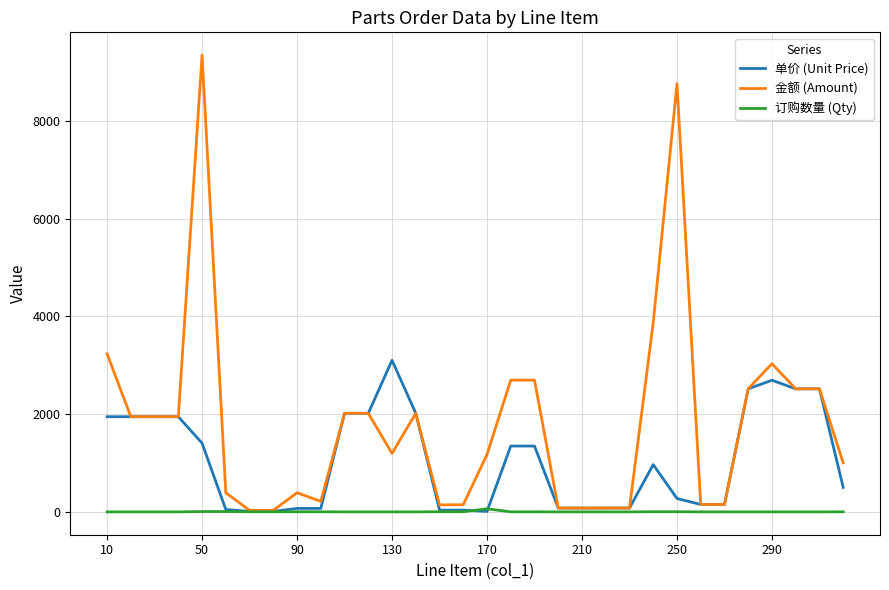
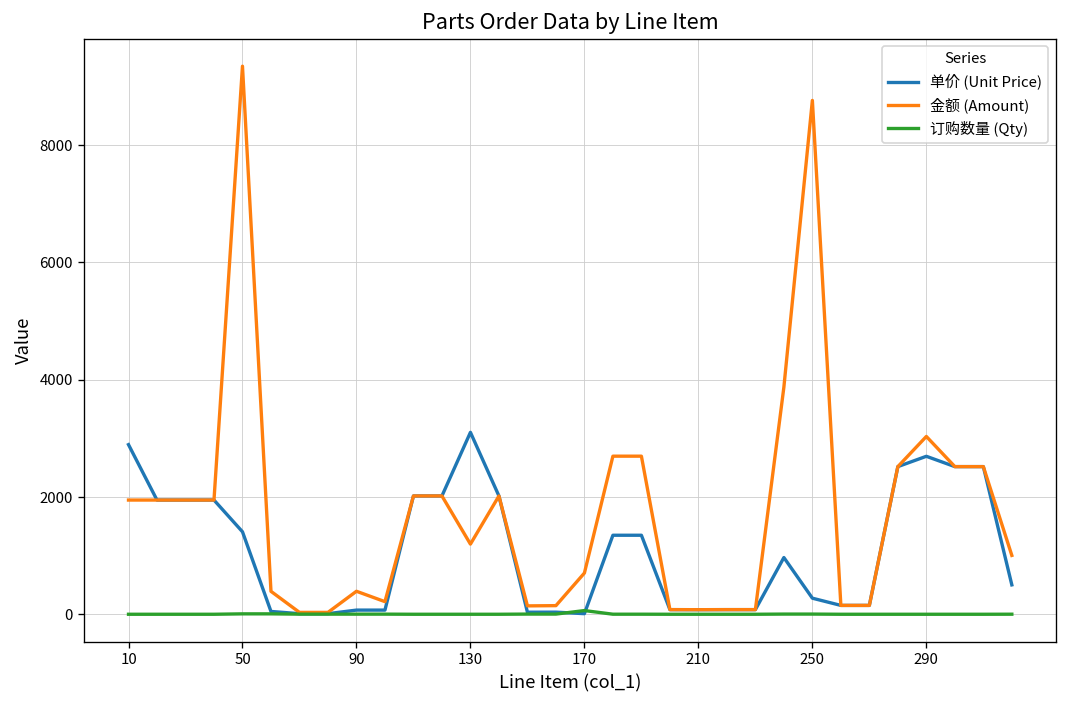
  {
    "单价 (Unit Price)": {
-     "10": 1900,
+     "10": 2900,
      "50": 1400,
      "90": 100,
      "130": 3100,
      "170": 0,
      "250": 300,
      "290": 2700
    },
    "金额 (Amount)": {
-     "10": 3200,
+     "10": 1900,
      "50": 9300,
      "90": 400,
      "130": 1200,
-     "170": 1200,
+     "170": 700,
      "250": 8800,
      "290": 3000
    },
    "订购数量 (Qty)": {
      "10": 0,
      "50": 0,
      "90": 0,
      "130": 0,
      "170": 100,
      "210": 0,
      "250": 0,
      "290": 0
    }
  }
